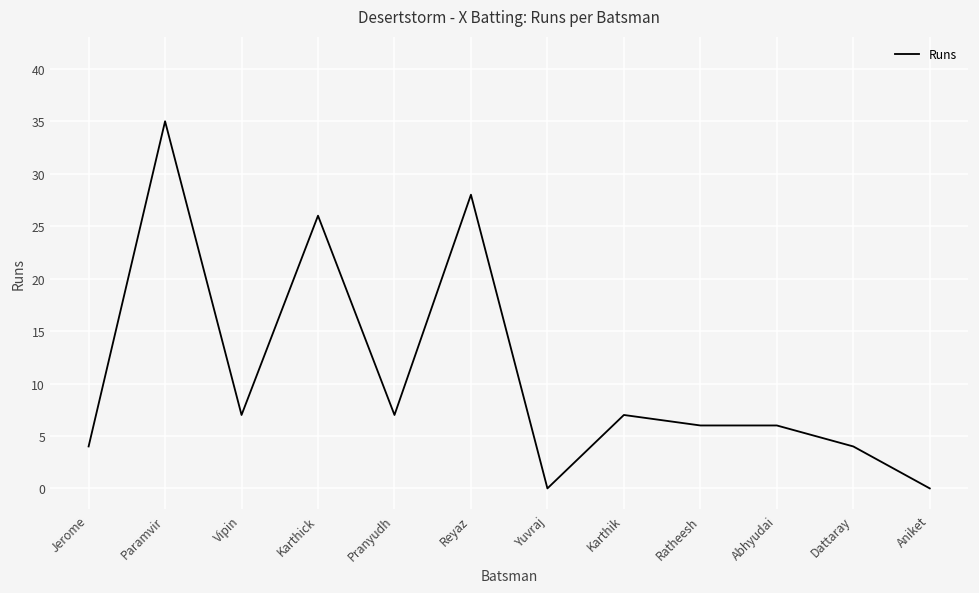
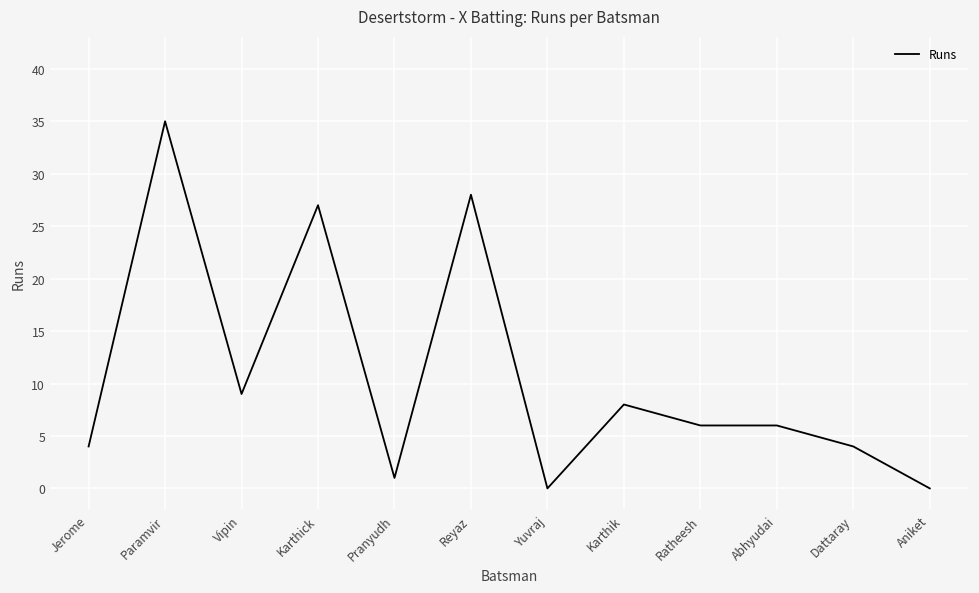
  {
    "Jerome": 4,
    "Paramvir": 35,
-   "Vipin": 7,
-   "Karthick": 26,
-   "Pranyudh": 7,
+   "Vipin": 9,
+   "Karthick": 27,
+   "Pranyudh": 1,
    "Reyaz": 28,
    "Yuvraj": 0,
-   "Karthik": 7,
+   "Karthik": 8,
    "Ratheesh": 6,
    "Abhyudai": 6,
    "Dattaray": 4,
    "Aniket": 0
  }
